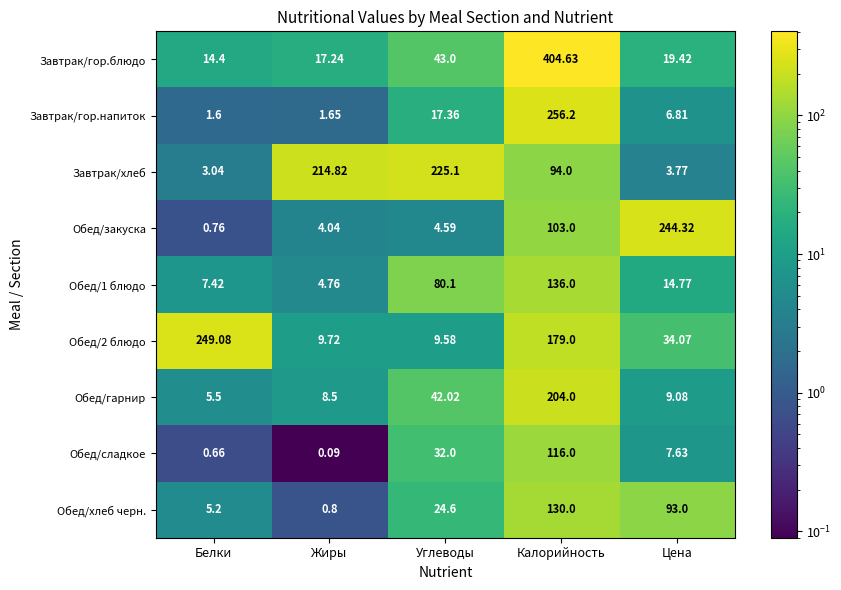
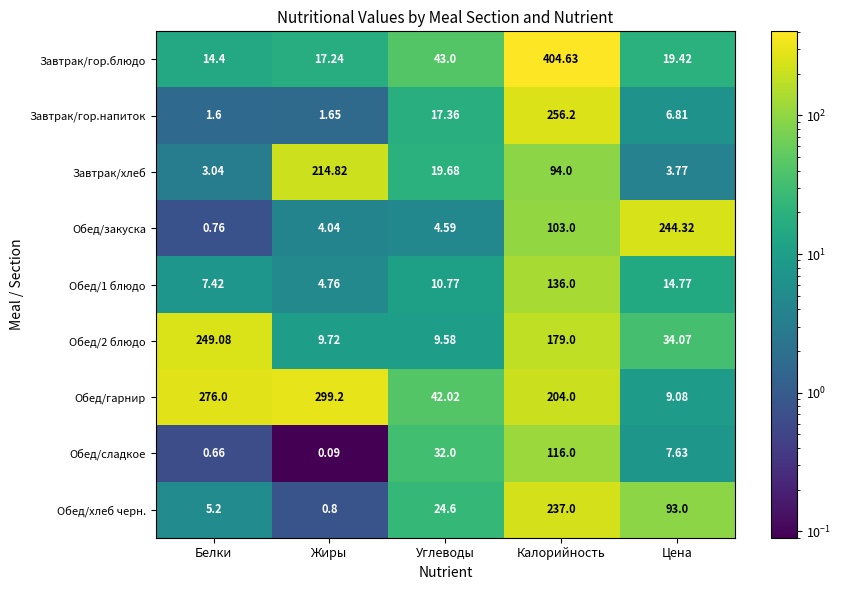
  {
    "Завтрак/гор.блюдо": {
      "Белки": 14.4,
      "Жиры": 17.24,
      "Углеводы": 43.0,
      "Калорийность": 404.63,
      "Цена": 19.42
    },
    "Завтрак/гор.напиток": {
      "Белки": 1.6,
      "Жиры": 1.65,
      "Углеводы": 17.36,
      "Калорийность": 256.2,
      "Цена": 6.81
    },
    "Завтрак/хлеб": {
      "Белки": 3.04,
      "Жиры": 214.82,
-     "Углеводы": 225.1,
+     "Углеводы": 19.68,
      "Калорийность": 94.0,
      "Цена": 3.77
    },
    "Обед/закуска": {
      "Белки": 0.76,
      "Жиры": 4.04,
      "Углеводы": 4.59,
      "Калорийность": 103.0,
      "Цена": 244.32
    },
    "Обед/1 блюдо": {
      "Белки": 7.42,
      "Жиры": 4.76,
-     "Углеводы": 80.1,
+     "Углеводы": 10.77,
      "Калорийность": 136.0,
      "Цена": 14.77
    },
    "Обед/2 блюдо": {
      "Белки": 249.08,
      "Жиры": 9.72,
      "Углеводы": 9.58,
      "Калорийность": 179.0,
      "Цена": 34.07
    },
    "Обед/гарнир": {
-     "Белки": 5.5,
-     "Жиры": 8.5,
+     "Белки": 276.0,
+     "Жиры": 299.2,
      "Углеводы": 42.02,
      "Калорийность": 204.0,
      "Цена": 9.08
    },
    "Обед/сладкое": {
      "Белки": 0.66,
      "Жиры": 0.09,
      "Углеводы": 32.0,
      "Калорийность": 116.0,
      "Цена": 7.63
    },
    "Обед/хлеб черн.": {
      "Белки": 5.2,
      "Жиры": 0.8,
      "Углеводы": 24.6,
-     "Калорийность": 130.0,
+     "Калорийность": 237.0,
      "Цена": 93.0
    }
  }
